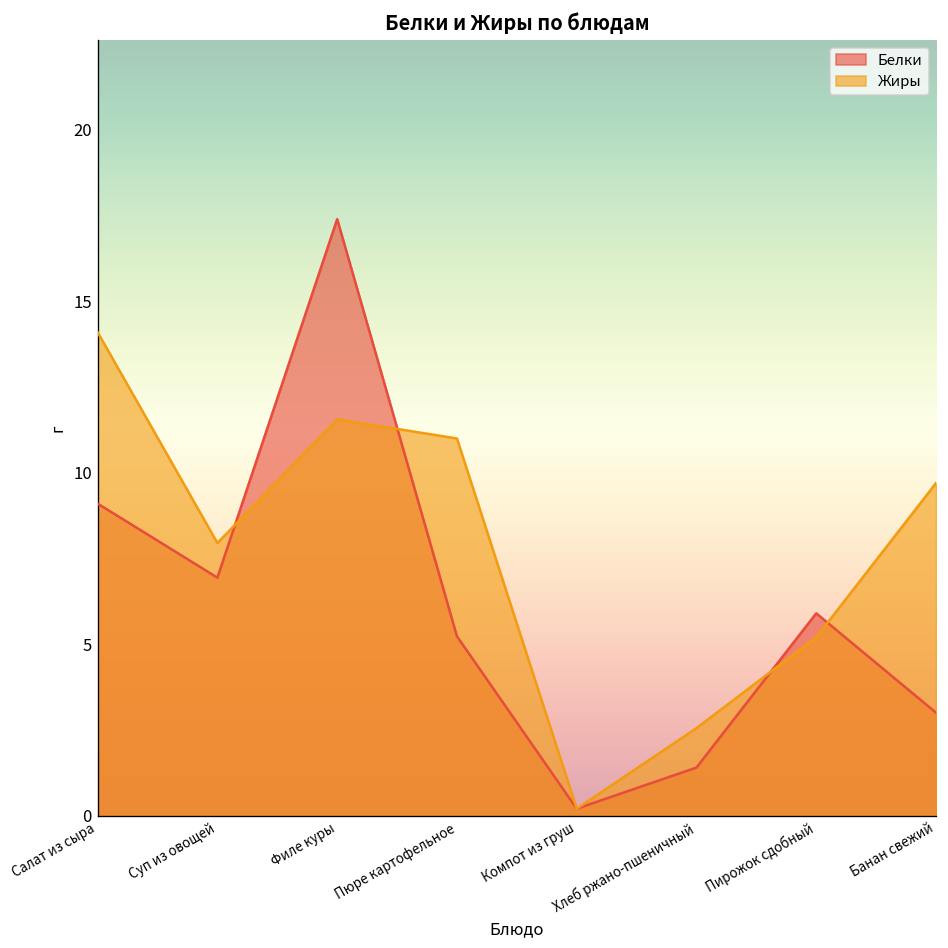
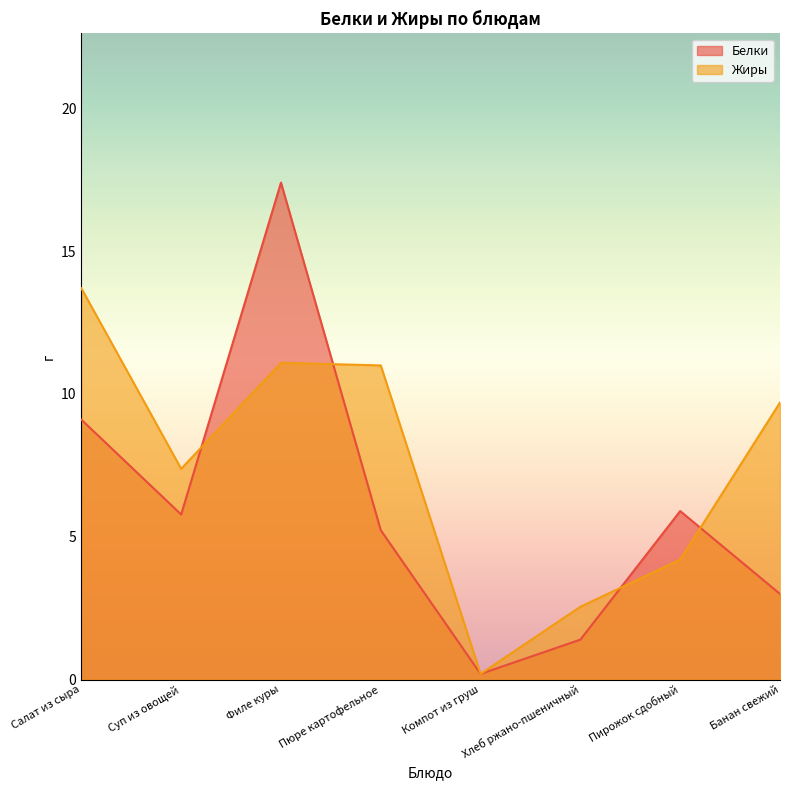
  {
    "Белки": {
      "Салат из сыра": 9.1,
-     "Суп из овощей": 6.9,
+     "Суп из овощей": 5.8,
      "Филе куры": 17.4,
      "Пюре картофельное": 5.2,
      "Хлеб ржано-пшеничный": 1.4,
      "Пирожок сдобный": 5.9,
      "Банан свежий": 3.0
    },
    "Жиры": {
-     "Салат из сыра": 14.1,
-     "Суп из овощей": 8.0,
-     "Филе куры": 11.6,
+     "Салат из сыра": 13.7,
+     "Суп из овощей": 7.4,
+     "Филе куры": 11.1,
      "Пюре картофельное": 11.0,
      "Хлеб ржано-пшеничный": 2.6,
-     "Пирожок сдобный": 5.2,
+     "Пирожок сдобный": 4.2,
      "Банан свежий": 9.7
    }
  }
